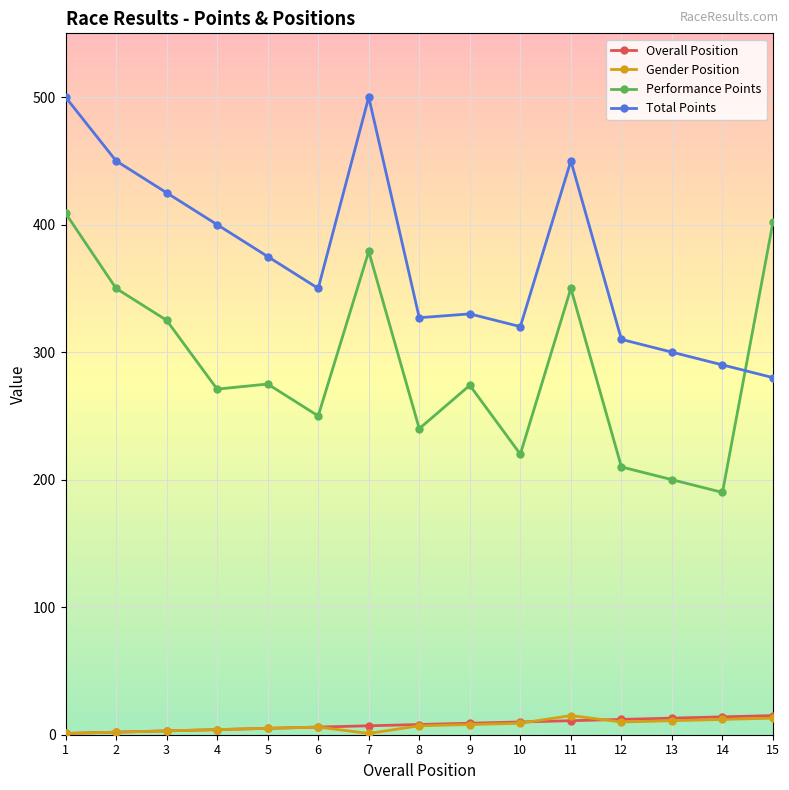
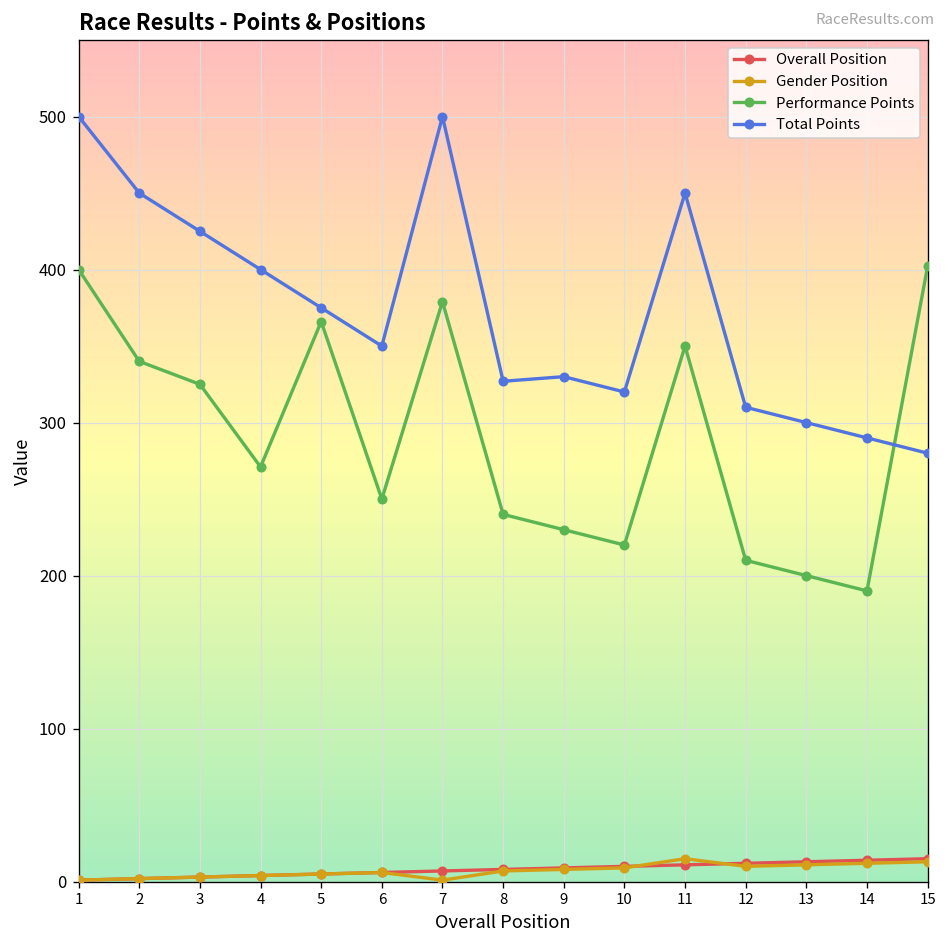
  {
    "Overall Position": {
      "7": 7,
      "11": 11,
      "12": 12,
      "13": 13
    },
    "Gender Position": {
      "7": 1,
      "11": 15,
      "12": 10,
      "13": 11
    },
    "Performance Points": {
-     "1": 409,
-     "2": 350,
+     "1": 400,
+     "2": 340,
      "3": 325,
      "4": 271,
-     "5": 275,
+     "5": 366,
      "6": 250,
      "7": 379,
      "8": 240,
-     "9": 274,
+     "9": 230,
      "10": 220,
      "11": 350,
      "12": 210,
      "13": 200,
      "14": 190,
      "15": 402
    },
    "Total Points": {
      "1": 500,
      "2": 450,
      "3": 425,
      "4": 400,
      "5": 375,
      "6": 350,
      "7": 500,
      "8": 327,
      "9": 330,
      "10": 320,
      "11": 450,
      "12": 310,
      "13": 300,
      "14": 290,
      "15": 280
    }
  }
